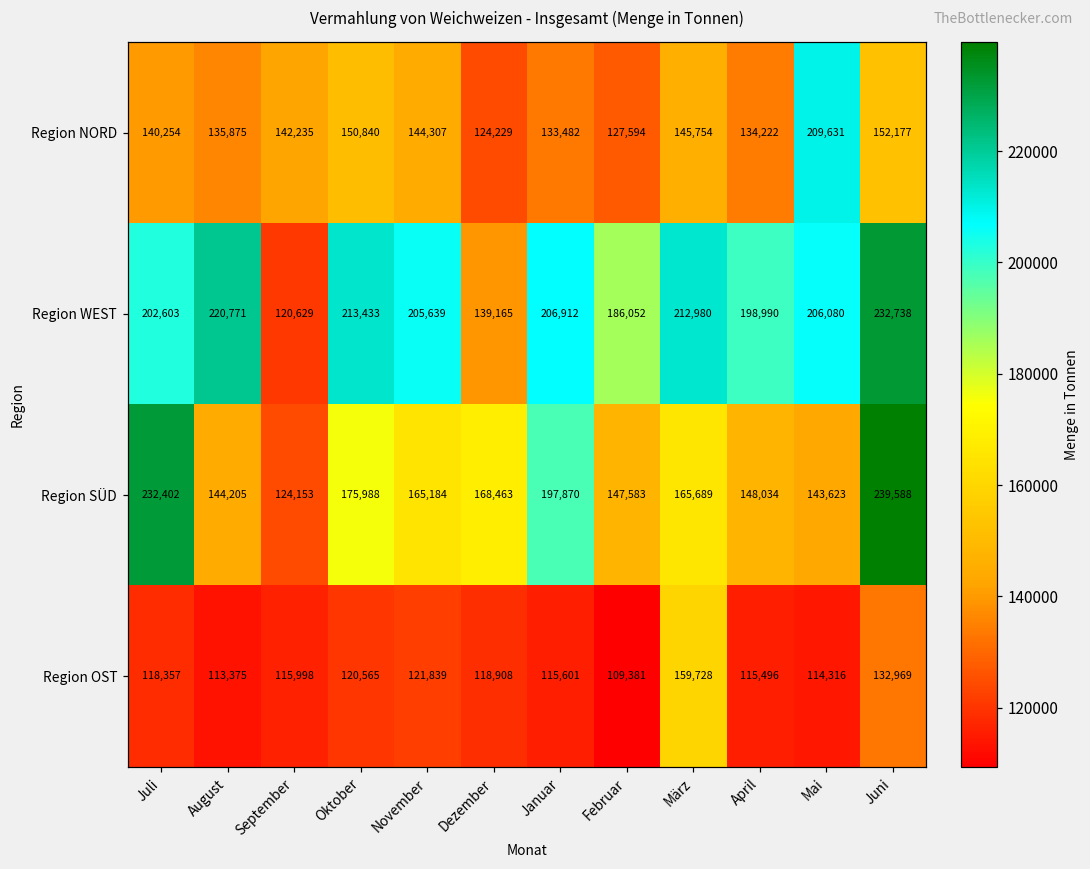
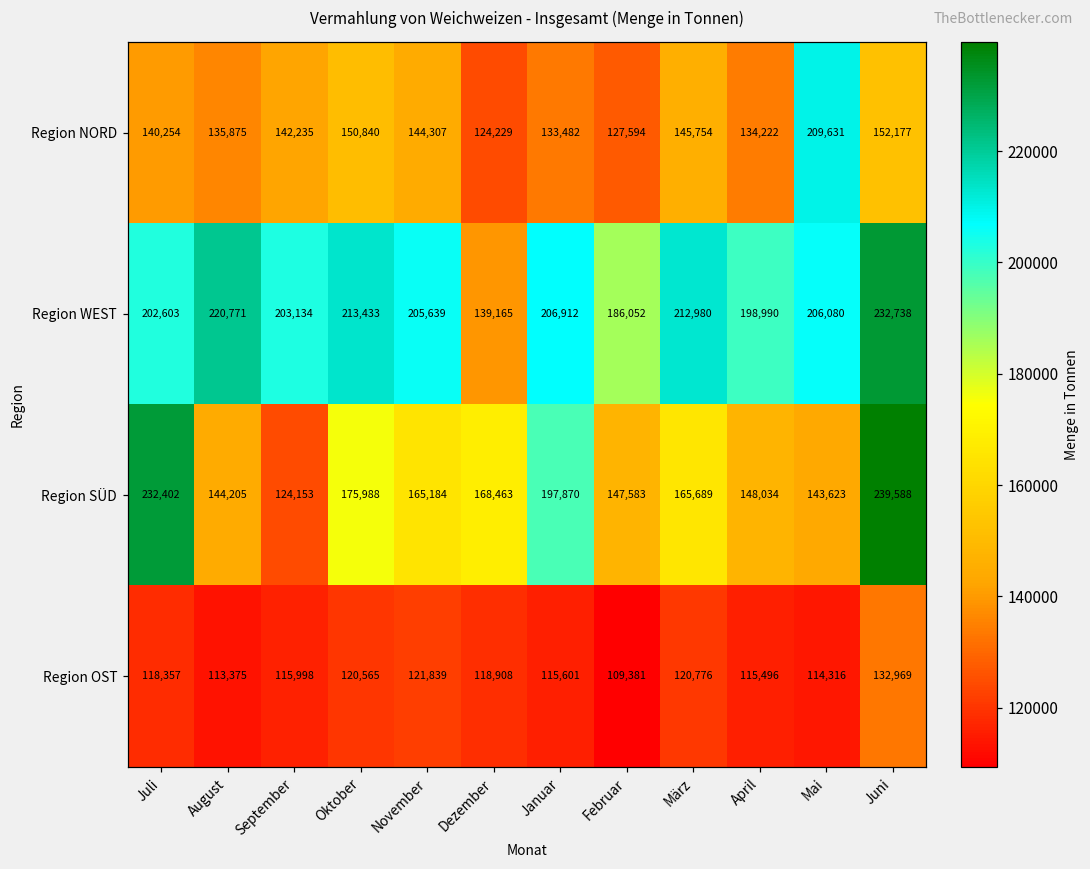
  {
    "Region NORD": {
      "Juli": "140,254",
      "August": "135,875",
      "September": "142,235",
      "Oktober": "150,840",
      "November": "144,307",
      "Dezember": "124,229",
      "Januar": "133,482",
      "Februar": "127,594",
      "März": "145,754",
      "April": "134,222",
      "Mai": "209,631",
      "Juni": "152,177"
    },
    "Region WEST": {
      "Juli": "202,603",
      "August": "220,771",
-     "September": "120,629",
+     "September": "203,134",
      "Oktober": "213,433",
      "November": "205,639",
      "Dezember": "139,165",
      "Januar": "206,912",
      "Februar": "186,052",
      "März": "212,980",
      "April": "198,990",
      "Mai": "206,080",
      "Juni": "232,738"
    },
    "Region SÜD": {
      "Juli": "232,402",
      "August": "144,205",
      "September": "124,153",
      "Oktober": "175,988",
      "November": "165,184",
      "Dezember": "168,463",
      "Januar": "197,870",
      "Februar": "147,583",
      "März": "165,689",
      "April": "148,034",
      "Mai": "143,623",
      "Juni": "239,588"
    },
    "Region OST": {
      "Juli": "118,357",
      "August": "113,375",
      "September": "115,998",
      "Oktober": "120,565",
      "November": "121,839",
      "Dezember": "118,908",
      "Januar": "115,601",
      "Februar": "109,381",
-     "März": "159,728",
+     "März": "120,776",
      "April": "115,496",
      "Mai": "114,316",
      "Juni": "132,969"
    }
  }
